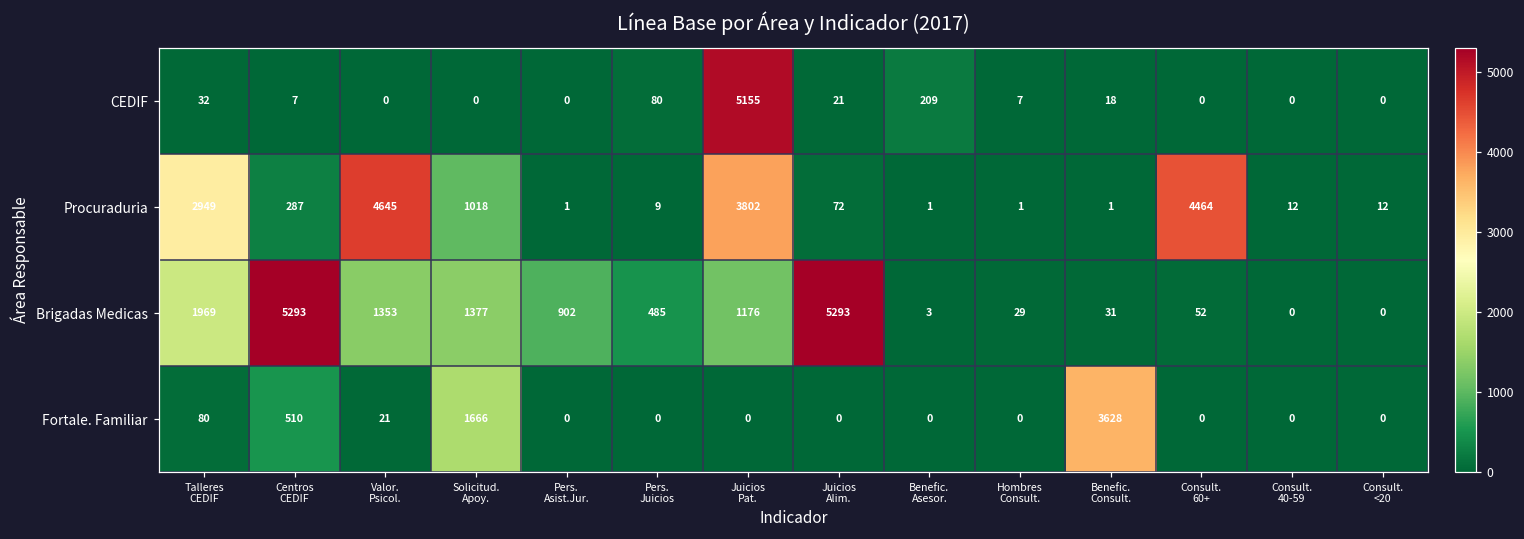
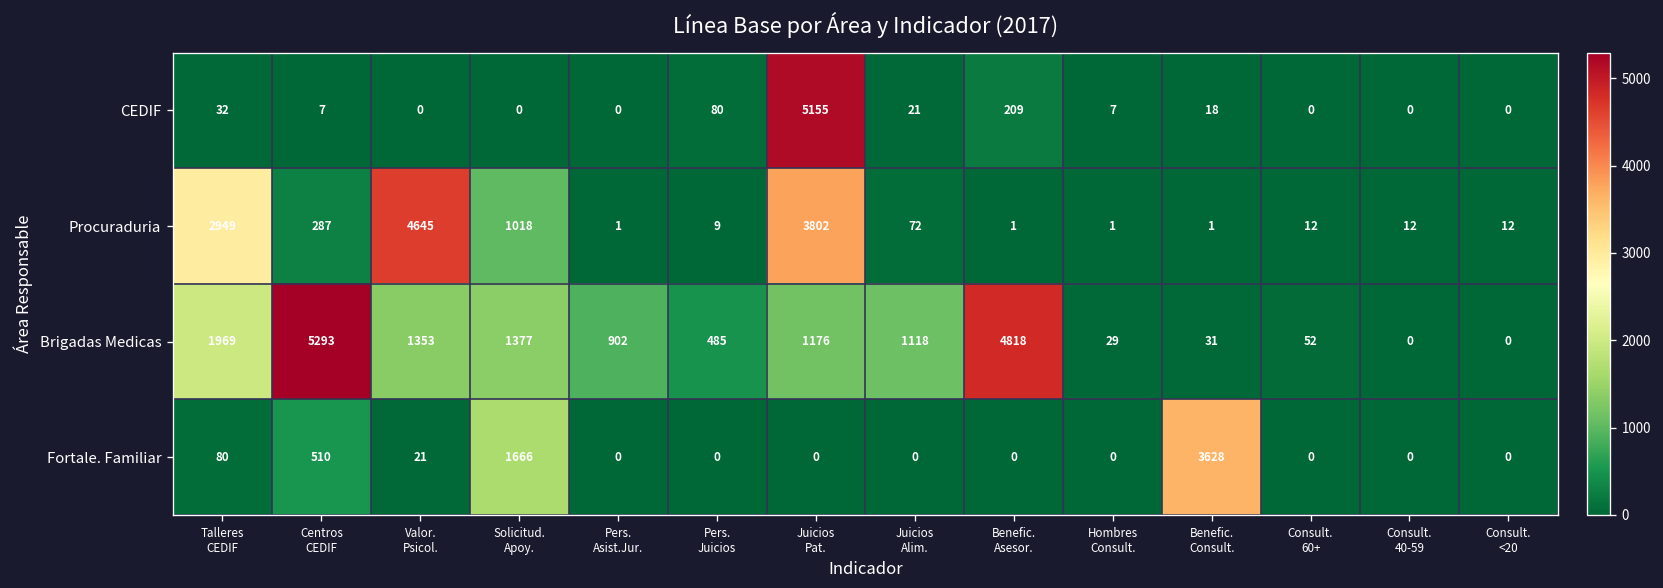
  {
    "CEDIF": {
      "Talleres CEDIF": 32,
      "Centros CEDIF": 7,
      "Valor. Psicol.": 0,
      "Solicitud. Apoy.": 0,
      "Pers. Asist.Jur.": 0,
      "Pers. Juicios": 80,
      "Juicios Pat.": 5155,
      "Juicios Alim.": 21,
      "Benefic. Asesor.": 209,
      "Hombres Consult.": 7,
      "Benefic. Consult.": 18,
      "Consult. 60+": 0,
      "Consult. 40-59": 0,
      "Consult. <20": 0
    },
    "Procuraduria": {
      "Talleres CEDIF": 2949,
      "Centros CEDIF": 287,
      "Valor. Psicol.": 4645,
      "Solicitud. Apoy.": 1018,
      "Pers. Asist.Jur.": 1,
      "Pers. Juicios": 9,
      "Juicios Pat.": 3802,
      "Juicios Alim.": 72,
      "Benefic. Asesor.": 1,
      "Hombres Consult.": 1,
      "Benefic. Consult.": 1,
-     "Consult. 60+": 4464,
+     "Consult. 60+": 12,
      "Consult. 40-59": 12,
      "Consult. <20": 12
    },
    "Brigadas Medicas": {
      "Talleres CEDIF": 1969,
      "Centros CEDIF": 5293,
      "Valor. Psicol.": 1353,
      "Solicitud. Apoy.": 1377,
      "Pers. Asist.Jur.": 902,
      "Pers. Juicios": 485,
      "Juicios Pat.": 1176,
-     "Juicios Alim.": 5293,
-     "Benefic. Asesor.": 3,
+     "Juicios Alim.": 1118,
+     "Benefic. Asesor.": 4818,
      "Hombres Consult.": 29,
      "Benefic. Consult.": 31,
      "Consult. 60+": 52,
      "Consult. 40-59": 0,
      "Consult. <20": 0
    },
    "Fortale. Familiar": {
      "Talleres CEDIF": 80,
      "Centros CEDIF": 510,
      "Valor. Psicol.": 21,
      "Solicitud. Apoy.": 1666,
      "Pers. Asist.Jur.": 0,
      "Pers. Juicios": 0,
      "Juicios Pat.": 0,
      "Juicios Alim.": 0,
      "Benefic. Asesor.": 0,
      "Hombres Consult.": 0,
      "Benefic. Consult.": 3628,
      "Consult. 60+": 0,
      "Consult. 40-59": 0,
      "Consult. <20": 0
    }
  }
